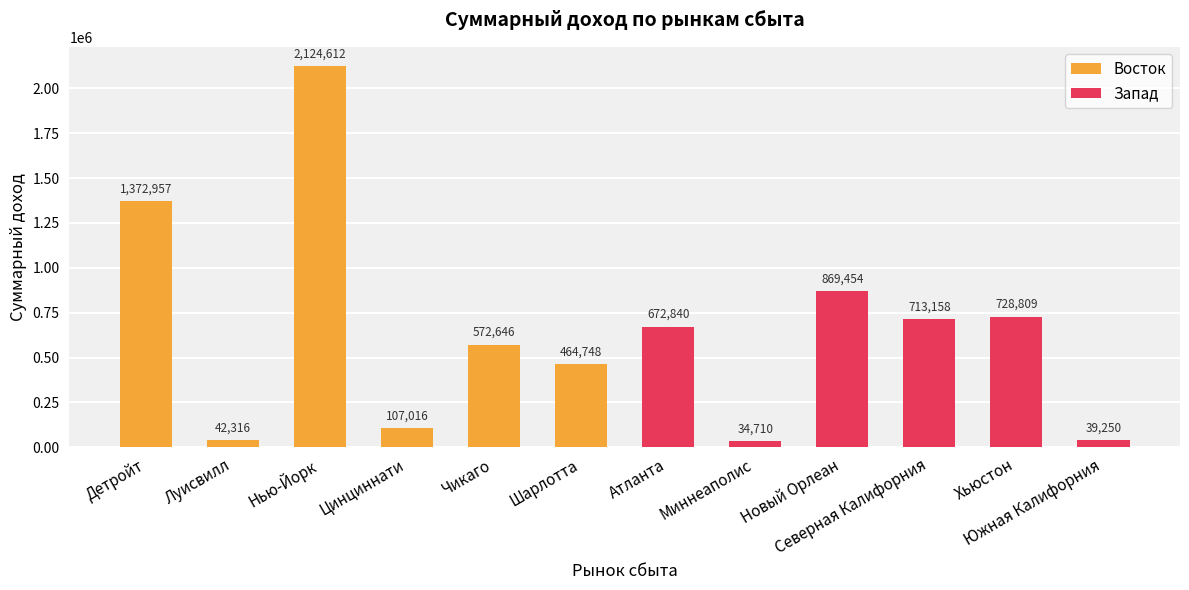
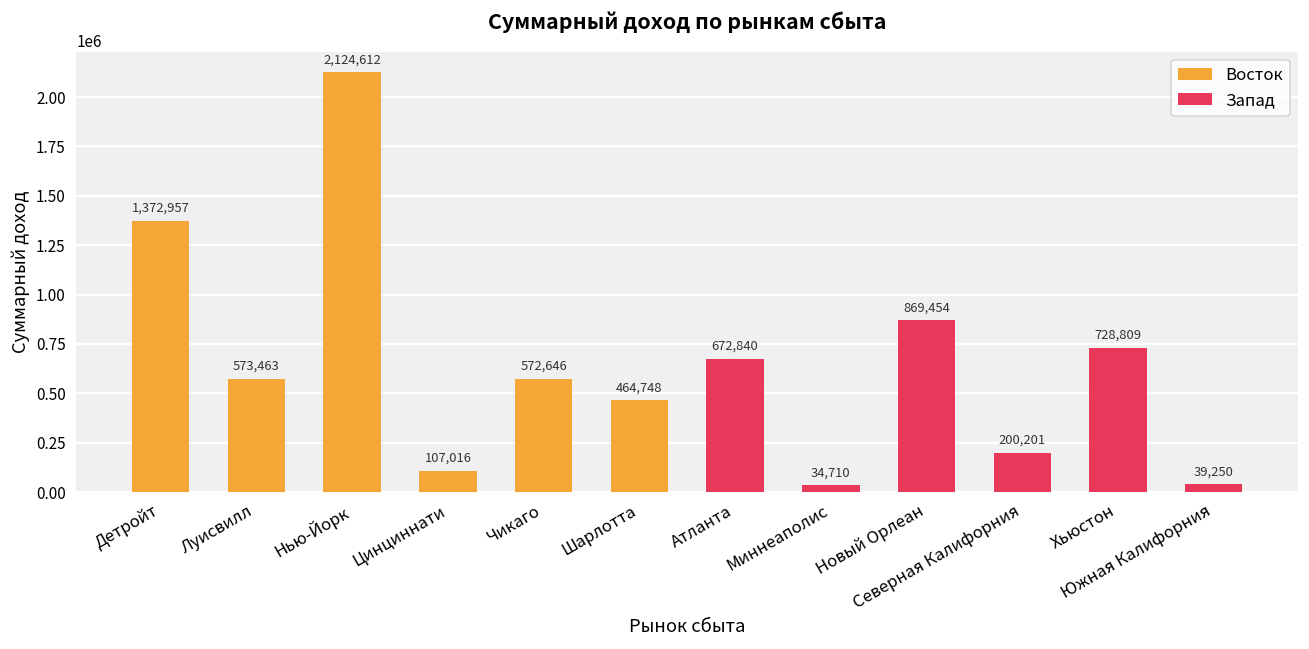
  {
    "Восток": {
      "Детройт": "1,372,957",
-     "Луисвилл": "42,316",
+     "Луисвилл": "573,463",
      "Нью-Йорк": "2,124,612",
      "Цинциннати": "107,016",
      "Чикаго": "572,646",
      "Шарлотта": "464,748"
    },
    "Запад": {
      "Атланта": "672,840",
      "Миннеаполис": "34,710",
      "Новый Орлеан": "869,454",
-     "Северная Калифорния": "713,158",
+     "Северная Калифорния": "200,201",
      "Хьюстон": "728,809",
      "Южная Калифорния": "39,250"
    }
  }
